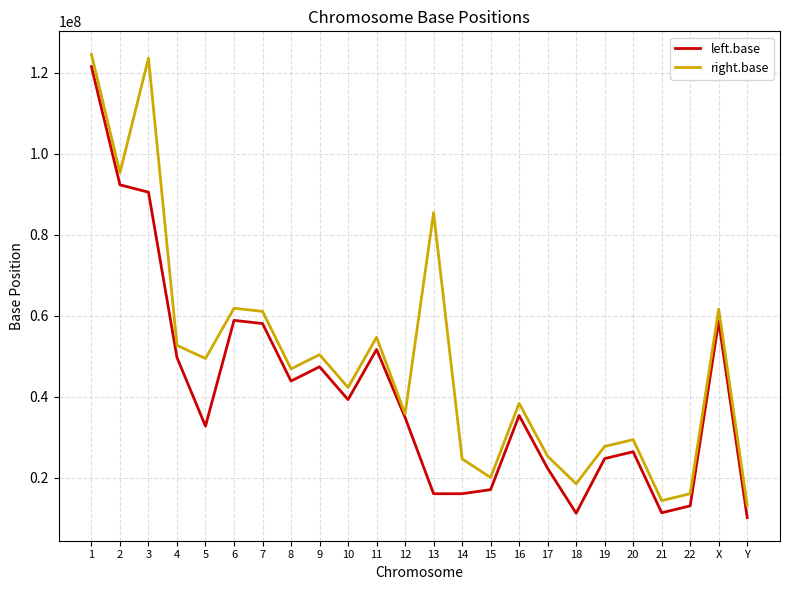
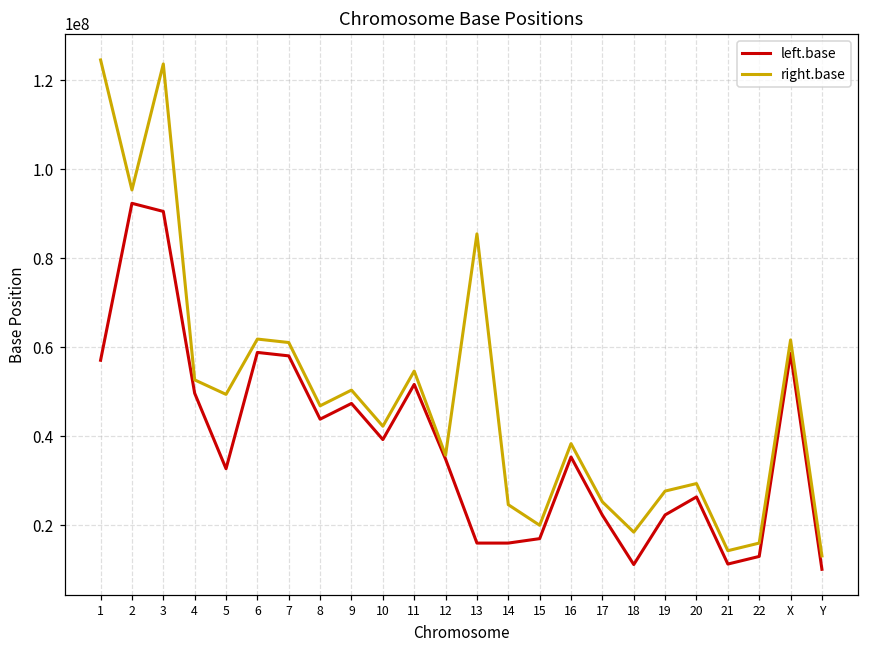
  {
    "left.base": {
-     "1": 122000000,
+     "1": 57000000,
      "2": 92000000,
      "3": 91000000,
      "4": 50000000,
      "5": 33000000,
      "6": 59000000,
      "7": 58000000,
      "8": 44000000,
      "9": 47000000,
      "10": 39000000,
      "11": 52000000,
      "12": 35000000,
      "13": 16000000,
      "14": 16000000,
      "15": 17000000,
      "16": 35000000,
      "17": 22000000,
      "18": 11000000,
-     "19": 25000000,
+     "19": 22000000,
      "20": 26000000,
      "21": 11000000,
      "22": 13000000,
      "X": 59000000,
      "Y": 10000000
    },
    "right.base": {
      "1": 125000000,
      "2": 95000000,
      "3": 124000000,
      "4": 53000000,
      "5": 49000000,
      "6": 62000000,
      "7": 61000000,
      "8": 47000000,
      "9": 50000000,
      "10": 42000000,
      "11": 55000000,
      "12": 36000000,
      "13": 85000000,
      "14": 25000000,
      "15": 20000000,
      "16": 38000000,
      "17": 25000000,
      "18": 18000000,
      "19": 28000000,
      "20": 29000000,
      "21": 14000000,
      "22": 16000000,
      "X": 62000000,
      "Y": 13000000
    }
  }
